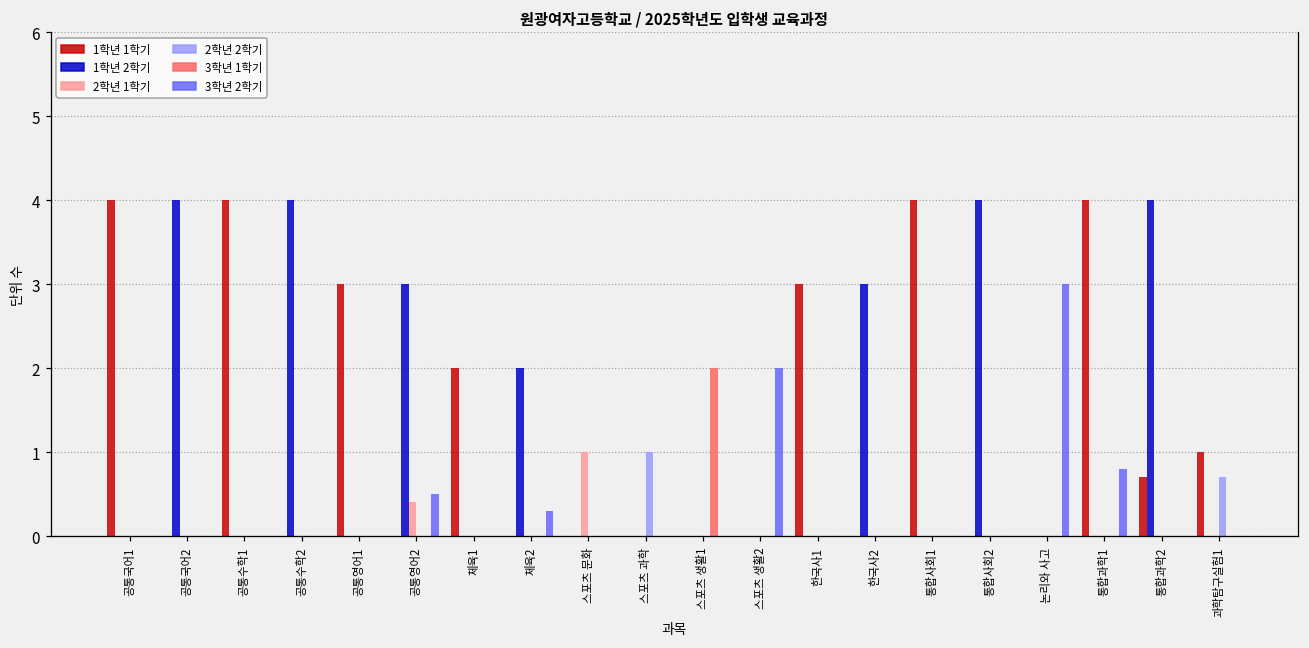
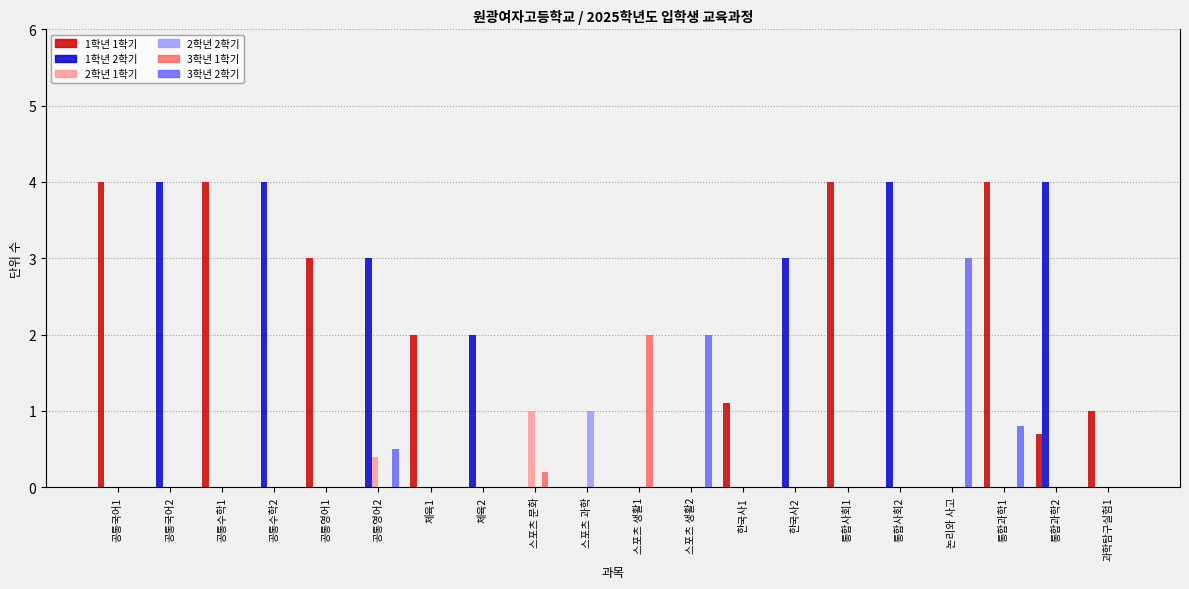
  {
    "1학년 1학기": {
      "공통국어1": 4.0,
      "공통국어2": 0.0,
      "공통수학1": 4.0,
      "공통수학2": 0.0,
      "공통영어1": 3.0,
      "공통영어2": 0.0,
      "체육1": 2.0,
      "체육2": 0.0,
      "스포츠 문화": 0.0,
      "스포츠 과학": 0.0,
      "스포츠 생활1": 0.0,
      "스포츠 생활2": 0.0,
-     "한국사1": 3.0,
+     "한국사1": 1.1,
      "한국사2": 0.0,
      "통합사회1": 4.0,
      "통합사회2": 0.0,
      "논리와 사고": 0.0,
      "통합과학1": 4.0,
      "통합과학2": 0.7,
      "과학탐구실험1": 1.0
    },
    "1학년 2학기": {
      "공통국어1": 0.0,
      "공통국어2": 4.0,
      "공통수학1": 0.0,
      "공통수학2": 4.0,
      "공통영어1": 0.0,
      "공통영어2": 3.0,
      "체육1": 0.0,
      "체육2": 2.0,
      "스포츠 문화": 0.0,
      "스포츠 과학": 0.0,
      "스포츠 생활1": 0.0,
      "스포츠 생활2": 0.0,
      "한국사1": 0.0,
      "한국사2": 3.0,
      "통합사회1": 0.0,
      "통합사회2": 4.0,
      "논리와 사고": 0.0,
      "통합과학1": 0.0,
      "통합과학2": 4.0,
      "과학탐구실험1": 0.0
    },
    "2학년 1학기": {
      "공통국어1": 0.0,
      "공통국어2": 0.0,
      "공통수학1": 0.0,
      "공통수학2": 0.0,
      "공통영어1": 0.0,
      "공통영어2": 0.4,
      "체육1": 0.0,
      "체육2": 0.0,
      "스포츠 문화": 1.0,
      "스포츠 과학": 0.0,
      "스포츠 생활1": 0.0,
      "스포츠 생활2": 0.0,
      "한국사1": 0.0,
      "한국사2": 0.0,
      "통합사회1": 0.0,
      "통합사회2": 0.0,
      "논리와 사고": 0.0,
      "통합과학1": 0.0,
      "통합과학2": 0.0,
      "과학탐구실험1": 0.0
    },
    "2학년 2학기": {
      "공통국어1": 0.0,
      "공통국어2": 0.0,
      "공통수학1": 0.0,
      "공통수학2": 0.0,
      "공통영어1": 0.0,
      "공통영어2": 0.0,
      "체육1": 0.0,
      "체육2": 0.0,
      "스포츠 문화": 0.0,
      "스포츠 과학": 1.0,
      "스포츠 생활1": 0.0,
      "스포츠 생활2": 0.0,
      "한국사1": 0.0,
      "한국사2": 0.0,
      "통합사회1": 0.0,
      "통합사회2": 0.0,
      "논리와 사고": 0.0,
      "통합과학1": 0.0,
      "통합과학2": 0.0,
-     "과학탐구실험1": 0.7
+     "과학탐구실험1": 0.0
    },
    "3학년 1학기": {
      "공통국어1": 0.0,
      "공통국어2": 0.0,
      "공통수학1": 0.0,
      "공통수학2": 0.0,
      "공통영어1": 0.0,
      "공통영어2": 0.0,
      "체육1": 0.0,
      "체육2": 0.0,
-     "스포츠 문화": 0.0,
+     "스포츠 문화": 0.2,
      "스포츠 과학": 0.0,
      "스포츠 생활1": 2.0,
      "스포츠 생활2": 0.0,
      "한국사1": 0.0,
      "한국사2": 0.0,
      "통합사회1": 0.0,
      "통합사회2": 0.0,
      "논리와 사고": 0.0,
      "통합과학1": 0.0,
      "통합과학2": 0.0,
      "과학탐구실험1": 0.0
    },
    "3학년 2학기": {
      "공통국어1": 0.0,
      "공통국어2": 0.0,
      "공통수학1": 0.0,
      "공통수학2": 0.0,
      "공통영어1": 0.0,
      "공통영어2": 0.5,
      "체육1": 0.0,
-     "체육2": 0.3,
+     "체육2": 0.0,
      "스포츠 문화": 0.0,
      "스포츠 과학": 0.0,
      "스포츠 생활1": 0.0,
      "스포츠 생활2": 2.0,
      "한국사1": 0.0,
      "한국사2": 0.0,
      "통합사회1": 0.0,
      "통합사회2": 0.0,
      "논리와 사고": 3.0,
      "통합과학1": 0.8,
      "통합과학2": 0.0,
      "과학탐구실험1": 0.0
    }
  }
